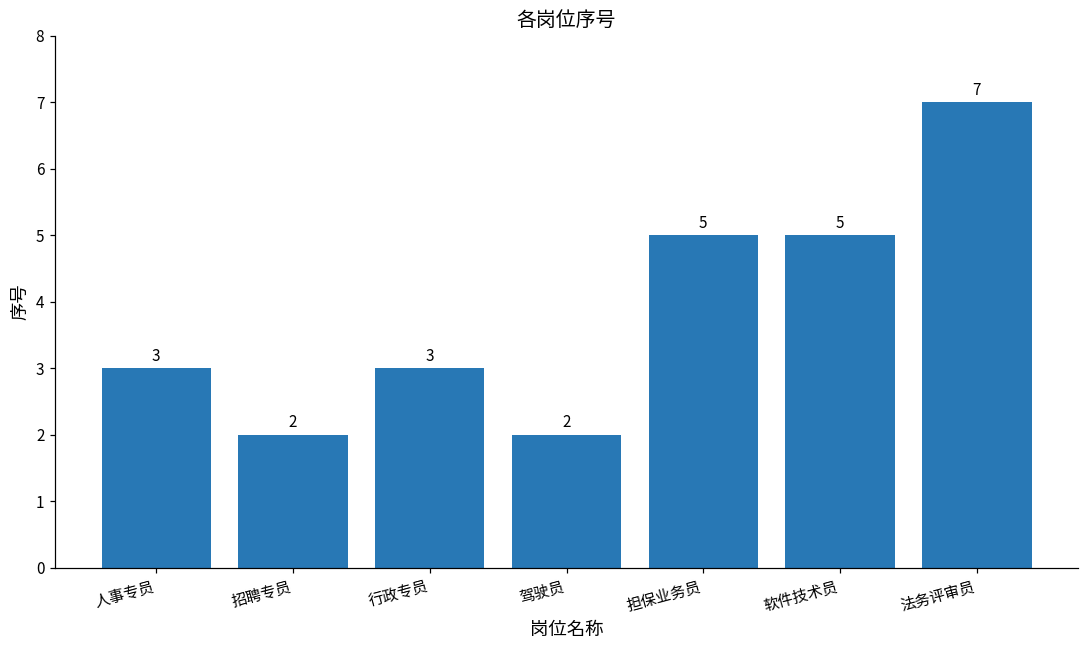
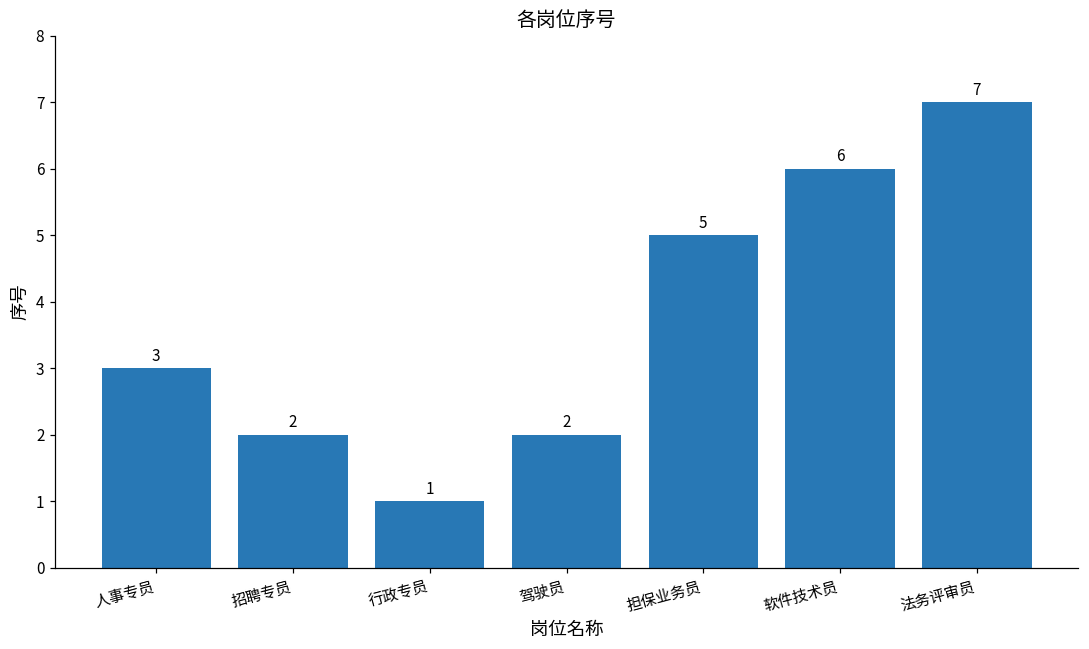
  {
    "人事专员": 3,
    "招聘专员": 2,
-   "行政专员": 3,
+   "行政专员": 1,
    "驾驶员": 2,
    "担保业务员": 5,
-   "软件技术员": 5,
+   "软件技术员": 6,
    "法务评审员": 7
  }
